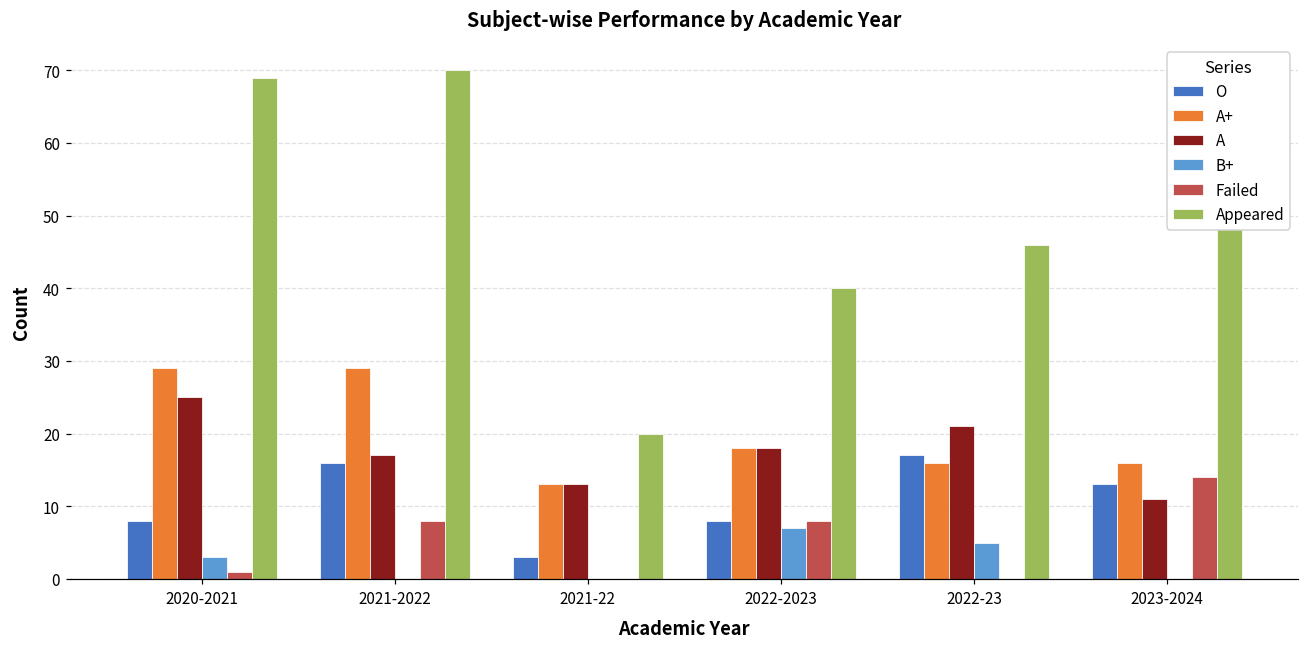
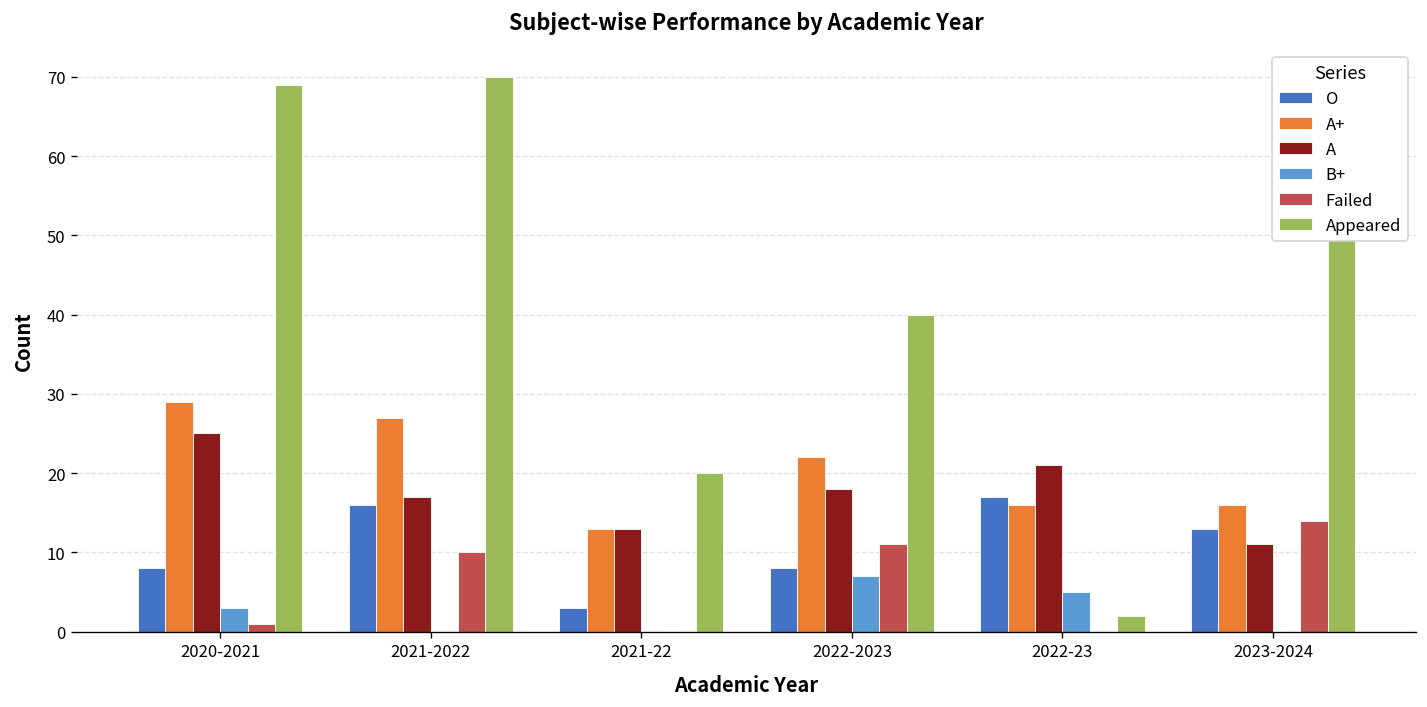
  {
    "A+": {
      "2020-2021": 29,
-     "2021-2022": 29,
+     "2021-2022": 27,
      "2021-22": 13,
-     "2022-2023": 18,
+     "2022-2023": 22,
      "2022-23": 16,
      "2023-2024": 16
    },
    "A": {
      "2020-2021": 25,
      "2021-2022": 17,
      "2021-22": 13,
      "2022-2023": 18,
      "2022-23": 21,
      "2023-2024": 11
    },
    "Failed": {
      "2020-2021": 1,
-     "2021-2022": 8,
+     "2021-2022": 10,
      "2021-22": 0,
-     "2022-2023": 8,
+     "2022-2023": 11,
      "2022-23": 0,
      "2023-2024": 14
    },
    "Appeared": {
      "2020-2021": 69,
      "2021-2022": 70,
      "2021-22": 20,
      "2022-2023": 40,
-     "2022-23": 46
+     "2022-23": 2
    }
  }
